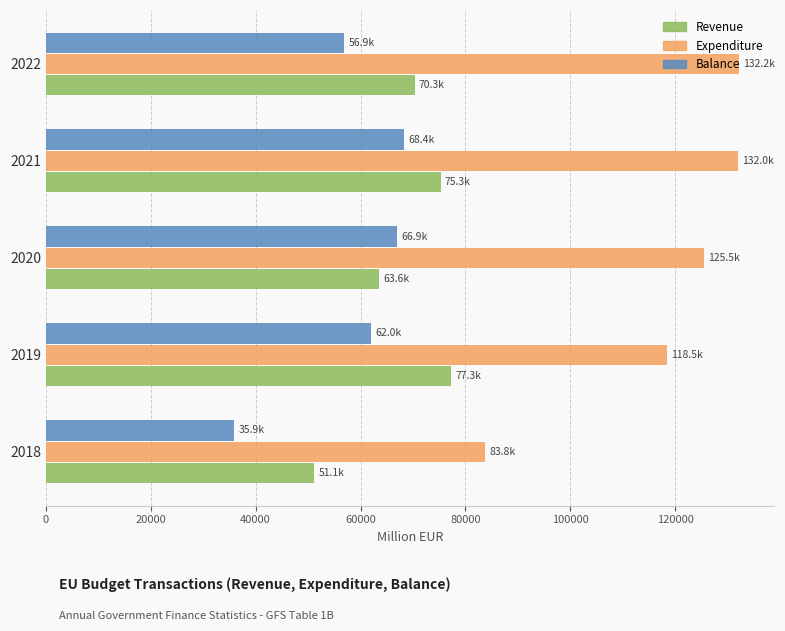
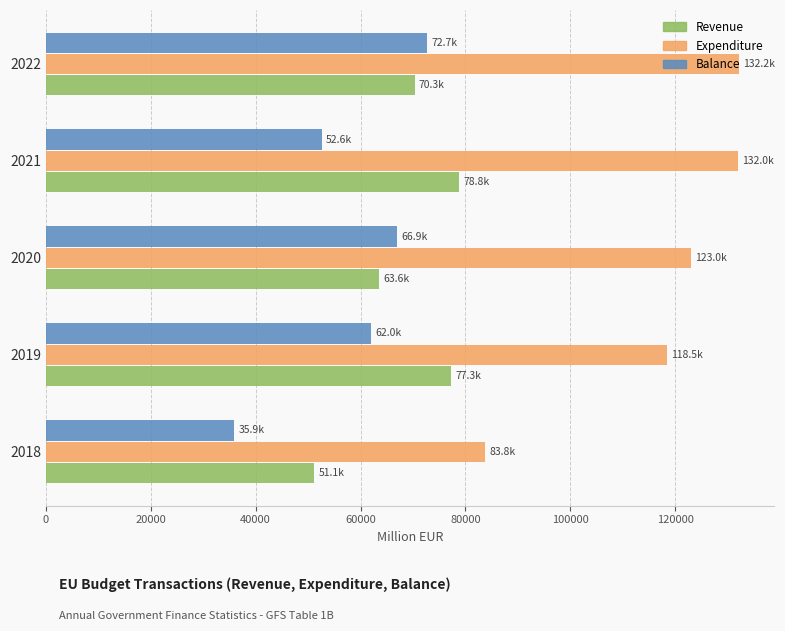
  {
    "Revenue": {
      "2022": "70.3k",
-     "2021": "75.3k",
+     "2021": "78.8k",
      "2020": "63.6k",
      "2019": "77.3k",
      "2018": "51.1k"
    },
    "Expenditure": {
      "2022": "132.2k",
      "2021": "132.0k",
-     "2020": "125.5k",
+     "2020": "123.0k",
      "2019": "118.5k",
      "2018": "83.8k"
    },
    "Balance": {
-     "2022": "56.9k",
-     "2021": "68.4k",
+     "2022": "72.7k",
+     "2021": "52.6k",
      "2020": "66.9k",
      "2019": "62.0k",
      "2018": "35.9k"
    }
  }
